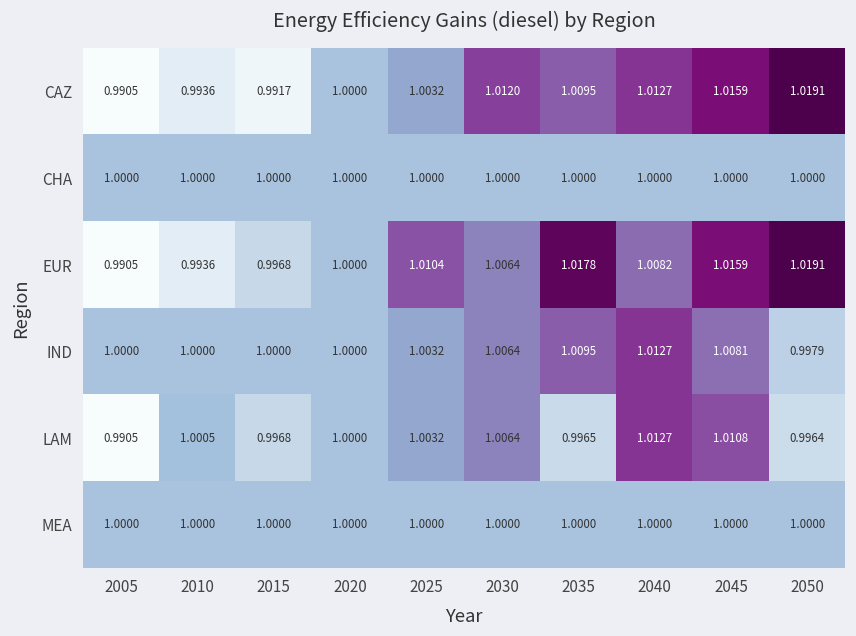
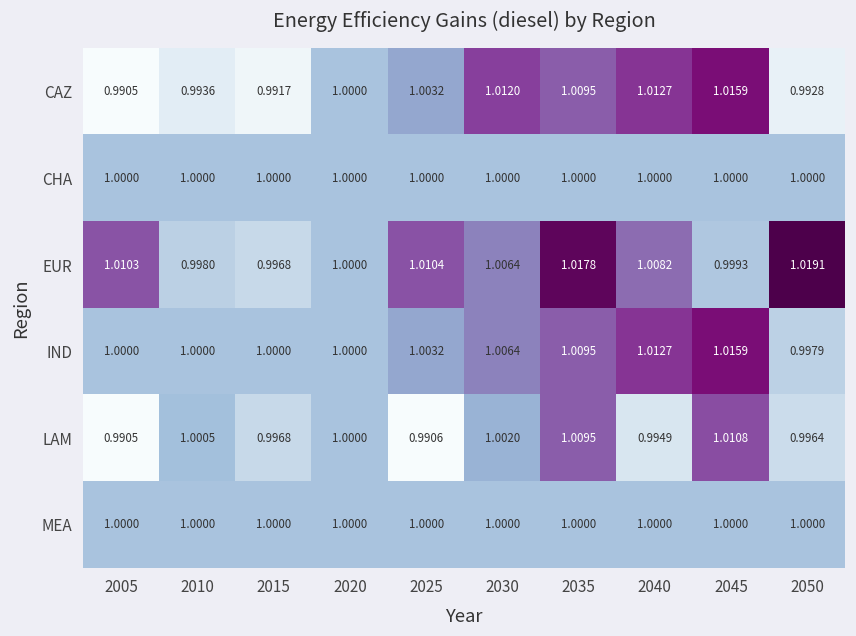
  {
    "CAZ": {
      "2005": 0.9905,
      "2010": 0.9936,
      "2015": 0.9917,
      "2020": 1.0000,
      "2025": 1.0032,
      "2030": 1.0120,
      "2035": 1.0095,
      "2040": 1.0127,
      "2045": 1.0159,
-     "2050": 1.0191
+     "2050": 0.9928
    },
    "CHA": {
      "2005": 1.0000,
      "2010": 1.0000,
      "2015": 1.0000,
      "2020": 1.0000,
      "2025": 1.0000,
      "2030": 1.0000,
      "2035": 1.0000,
      "2040": 1.0000,
      "2045": 1.0000,
      "2050": 1.0000
    },
    "EUR": {
-     "2005": 0.9905,
-     "2010": 0.9936,
+     "2005": 1.0103,
+     "2010": 0.9980,
      "2015": 0.9968,
      "2020": 1.0000,
      "2025": 1.0104,
      "2030": 1.0064,
      "2035": 1.0178,
      "2040": 1.0082,
-     "2045": 1.0159,
+     "2045": 0.9993,
      "2050": 1.0191
    },
    "IND": {
      "2005": 1.0000,
      "2010": 1.0000,
      "2015": 1.0000,
      "2020": 1.0000,
      "2025": 1.0032,
      "2030": 1.0064,
      "2035": 1.0095,
      "2040": 1.0127,
-     "2045": 1.0081,
+     "2045": 1.0159,
      "2050": 0.9979
    },
    "LAM": {
      "2005": 0.9905,
      "2010": 1.0005,
      "2015": 0.9968,
      "2020": 1.0000,
-     "2025": 1.0032,
-     "2030": 1.0064,
-     "2035": 0.9965,
-     "2040": 1.0127,
+     "2025": 0.9906,
+     "2030": 1.0020,
+     "2035": 1.0095,
+     "2040": 0.9949,
      "2045": 1.0108,
      "2050": 0.9964
    },
    "MEA": {
      "2005": 1.0000,
      "2010": 1.0000,
      "2015": 1.0000,
      "2020": 1.0000,
      "2025": 1.0000,
      "2030": 1.0000,
      "2035": 1.0000,
      "2040": 1.0000,
      "2045": 1.0000,
      "2050": 1.0000
    }
  }
